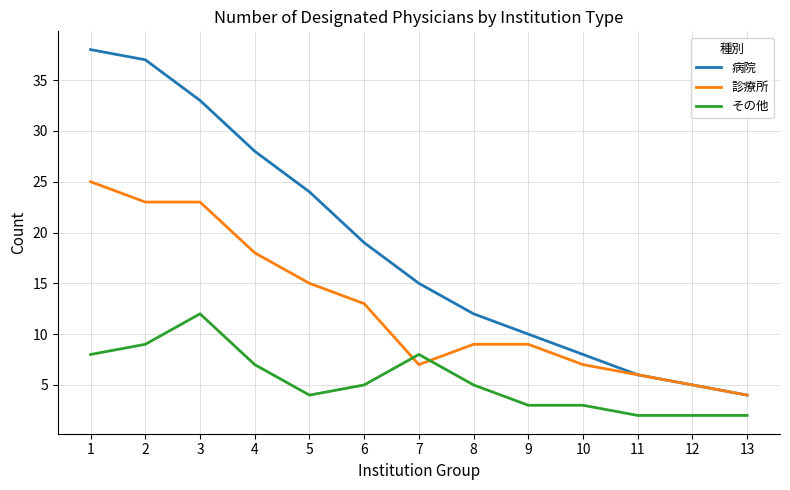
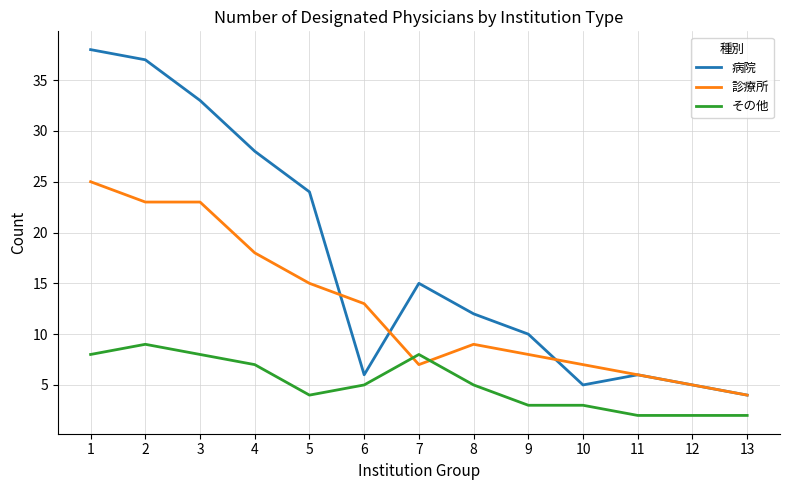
  {
    "病院": {
      "1": 38,
      "2": 37,
      "3": 33,
      "4": 28,
      "5": 24,
-     "6": 19,
+     "6": 6,
      "7": 15,
      "8": 12,
      "9": 10,
-     "10": 8
+     "10": 5
    },
    "診療所": {
      "1": 25,
      "2": 23,
      "3": 23,
      "4": 18,
      "5": 15,
      "6": 13,
      "7": 7,
      "8": 9,
-     "9": 9,
+     "9": 8,
      "10": 7
    },
    "その他": {
      "1": 8,
      "2": 9,
-     "3": 12,
+     "3": 8,
      "4": 7,
      "5": 4,
      "6": 5,
      "7": 8,
      "8": 5,
      "9": 3,
      "10": 3,
      "11": 2,
      "12": 2,
      "13": 2
    }
  }
